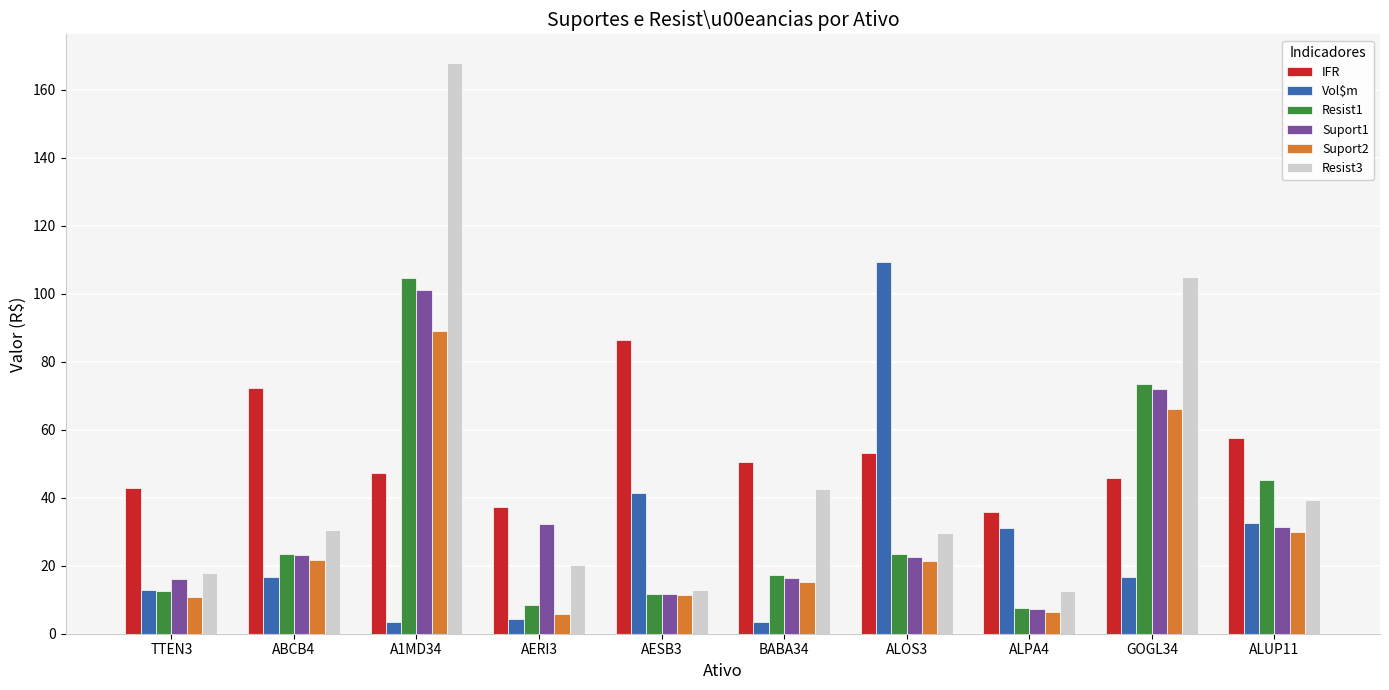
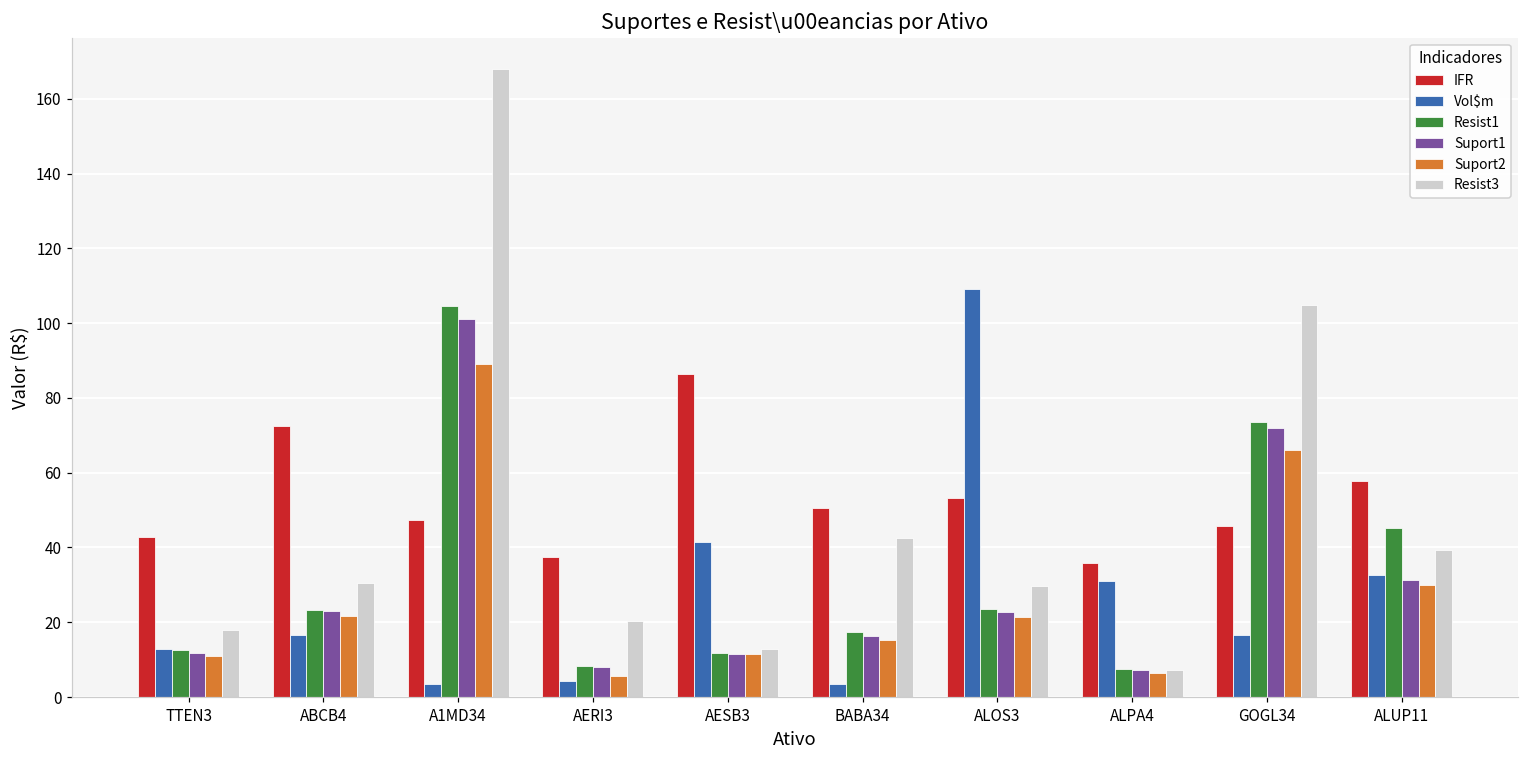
  {
    "IFR": {
      "TTEN3": 43,
      "ABCB4": 72,
      "A1MD34": 47,
      "AERI3": 37,
      "AESB3": 86,
      "BABA34": 51,
      "ALOS3": 53,
      "ALPA4": 36,
      "GOGL34": 46,
      "ALUP11": 58
    },
    "Vol$m": {
      "TTEN3": 13,
      "ABCB4": 17,
      "A1MD34": 4,
      "AERI3": 4,
      "AESB3": 41,
      "BABA34": 4,
      "ALOS3": 109,
      "ALPA4": 31,
      "GOGL34": 17,
      "ALUP11": 33
    },
    "Resist1": {
      "TTEN3": 12,
      "ABCB4": 23,
      "A1MD34": 105,
      "AERI3": 8,
      "AESB3": 12,
      "BABA34": 17,
      "ALOS3": 24,
      "ALPA4": 8,
      "GOGL34": 74,
      "ALUP11": 45
    },
    "Suport1": {
-     "TTEN3": 16,
+     "TTEN3": 12,
      "ABCB4": 23,
      "A1MD34": 101,
-     "AERI3": 32,
+     "AERI3": 8,
      "AESB3": 12,
      "BABA34": 16,
      "ALOS3": 23,
      "ALPA4": 7,
      "GOGL34": 72,
      "ALUP11": 31
    },
    "Suport2": {
      "TTEN3": 11,
      "ABCB4": 22,
      "A1MD34": 89,
      "AERI3": 6,
      "AESB3": 11,
      "BABA34": 15,
      "ALOS3": 22,
      "ALPA4": 6,
      "GOGL34": 66,
      "ALUP11": 30
    },
    "Resist3": {
      "TTEN3": 18,
      "ABCB4": 30,
      "A1MD34": 168,
      "AERI3": 20,
      "AESB3": 13,
      "BABA34": 43,
      "ALOS3": 30,
-     "ALPA4": 13,
+     "ALPA4": 7,
      "GOGL34": 105,
      "ALUP11": 39
    }
  }
